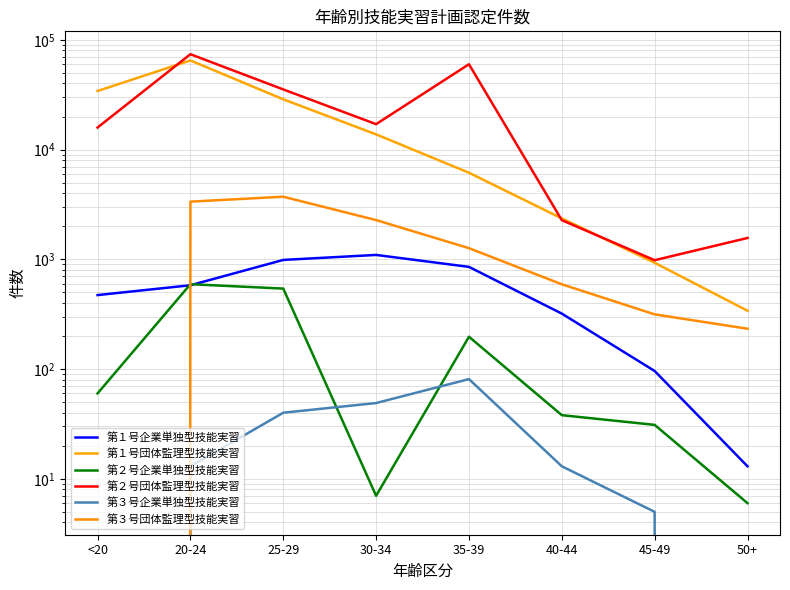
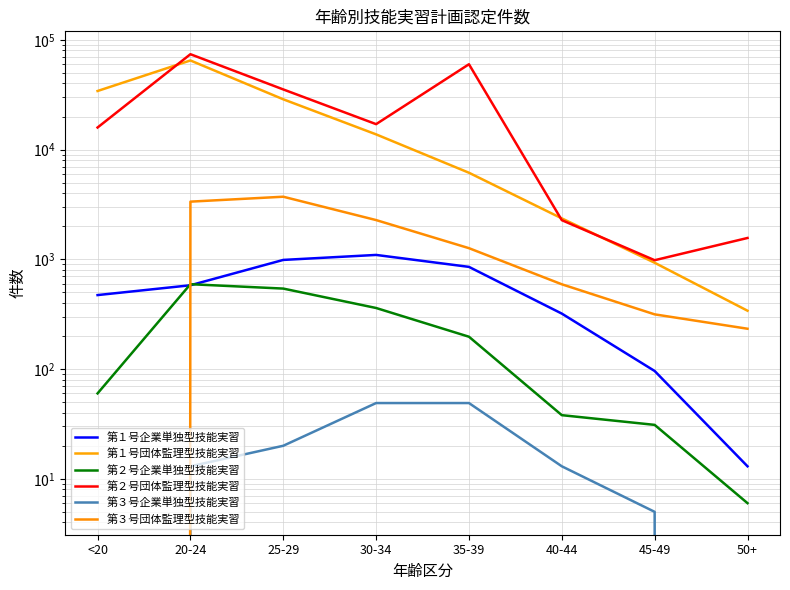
  {
    "第１号企業単独型技能実習": {
      "<20": 470,
      "25-29": 1000,
      "30-34": 1100,
      "35-39": 900,
      "40-44": 320,
      "45-49": 100,
      "50+": 13
    },
    "第２号企業単独型技能実習": {
      "<20": 60,
      "25-29": 500,
-     "30-34": 7,
+     "30-34": 360,
      "35-39": 200,
      "40-44": 38,
      "45-49": 31,
      "50+": 6
    },
    "第２号団体監理型技能実習": {
      "<20": 16000,
      "20-24": 70000,
      "25-29": 35000,
      "30-34": 17000,
      "35-39": 60000,
      "45-49": 1000,
      "50+": 1600
    },
    "第３号企業単独型技能実習": {
-     "25-29": 40,
+     "25-29": 20,
      "30-34": 50,
-     "35-39": 80,
+     "35-39": 50,
      "40-44": 13,
      "45-49": 5
    }
  }
